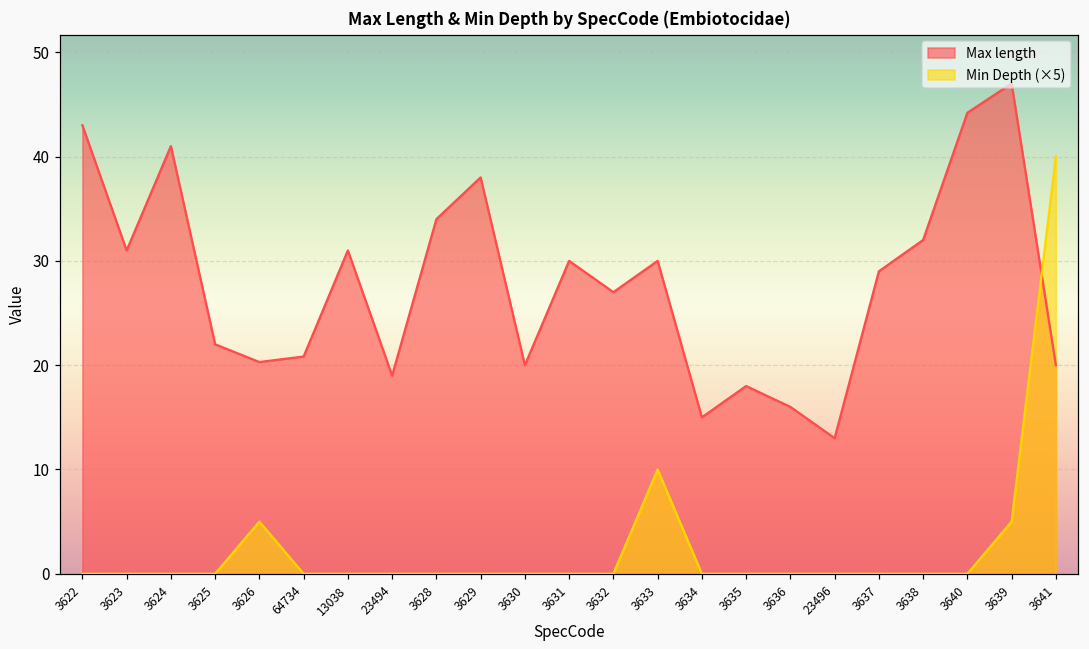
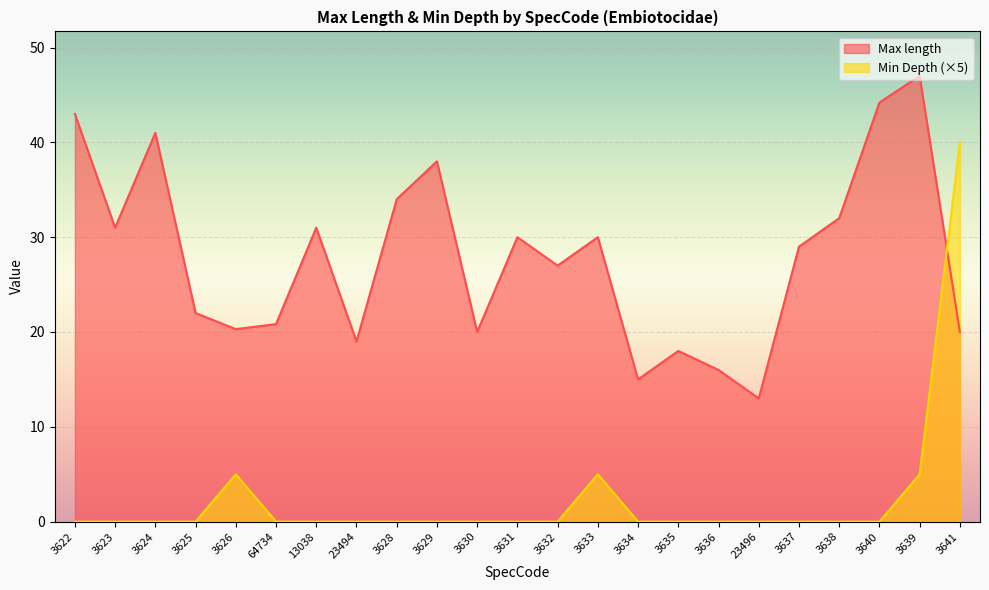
  {
    "Max length": {
      "3622": 43,
      "3623": 31,
      "3624": 41,
      "3625": 22,
      "3626": 20,
      "64734": 21,
      "13038": 31,
      "23494": 19,
      "3628": 34,
      "3629": 38,
      "3630": 20,
      "3631": 30,
      "3632": 27,
      "3633": 30,
      "3634": 15,
      "3635": 18,
      "3636": 16,
      "23496": 13,
      "3637": 29,
      "3638": 32,
      "3640": 44,
      "3641": 20
    },
    "Min Depth (×5)": {
      "3622": 0,
      "3623": 0,
      "3624": 0,
      "3625": 0,
      "3626": 5,
      "64734": 0,
      "13038": 0,
      "23494": 0,
      "3628": 0,
      "3629": 0,
      "3630": 0,
      "3631": 0,
      "3632": 0,
-     "3633": 10,
+     "3633": 5,
      "3634": 0,
      "3635": 0,
      "3636": 0,
      "23496": 0,
      "3637": 0,
      "3638": 0,
      "3640": 0,
      "3639": 5,
      "3641": 40
    }
  }
